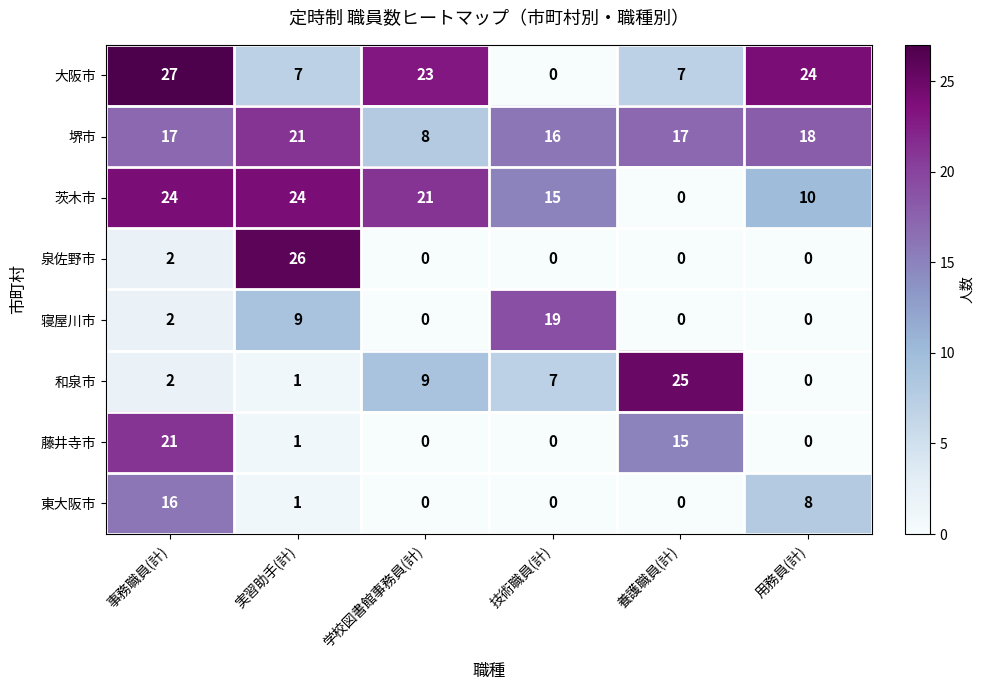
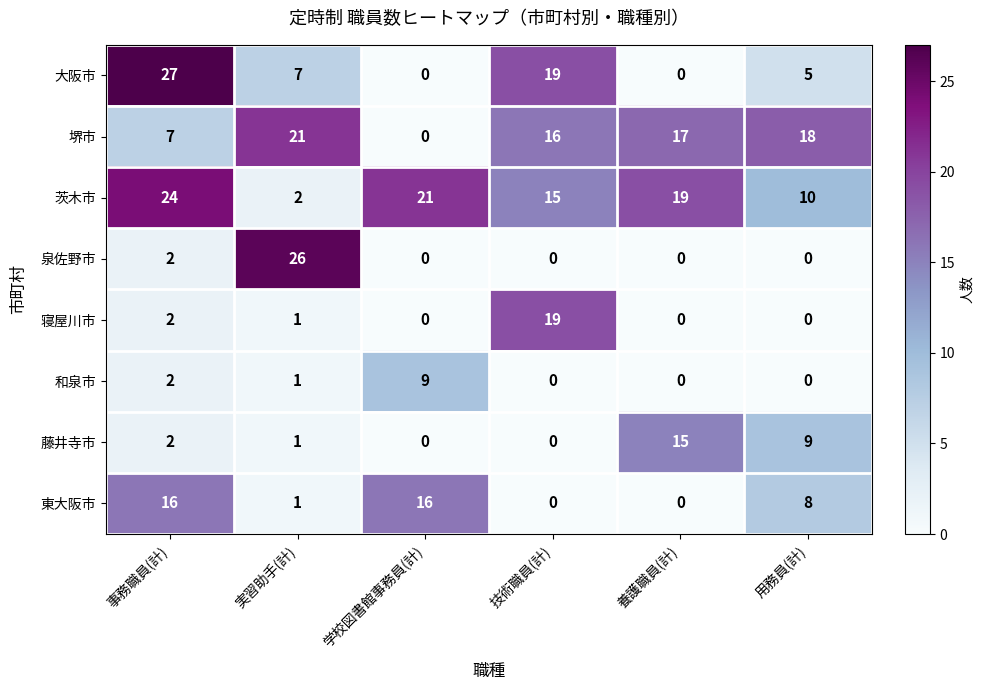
  {
    "大阪市": {
      "事務職員(計)": 27,
      "実習助手(計)": 7,
-     "学校図書館事務員(計)": 23,
-     "技術職員(計)": 0,
-     "養護職員(計)": 7,
-     "用務員(計)": 24
+     "学校図書館事務員(計)": 0,
+     "技術職員(計)": 19,
+     "養護職員(計)": 0,
+     "用務員(計)": 5
    },
    "堺市": {
-     "事務職員(計)": 17,
+     "事務職員(計)": 7,
      "実習助手(計)": 21,
-     "学校図書館事務員(計)": 8,
+     "学校図書館事務員(計)": 0,
      "技術職員(計)": 16,
      "養護職員(計)": 17,
      "用務員(計)": 18
    },
    "茨木市": {
      "事務職員(計)": 24,
-     "実習助手(計)": 24,
+     "実習助手(計)": 2,
      "学校図書館事務員(計)": 21,
      "技術職員(計)": 15,
-     "養護職員(計)": 0,
+     "養護職員(計)": 19,
      "用務員(計)": 10
    },
    "泉佐野市": {
      "事務職員(計)": 2,
      "実習助手(計)": 26,
      "学校図書館事務員(計)": 0,
      "技術職員(計)": 0,
      "養護職員(計)": 0,
      "用務員(計)": 0
    },
    "寝屋川市": {
      "事務職員(計)": 2,
-     "実習助手(計)": 9,
+     "実習助手(計)": 1,
      "学校図書館事務員(計)": 0,
      "技術職員(計)": 19,
      "養護職員(計)": 0,
      "用務員(計)": 0
    },
    "和泉市": {
      "事務職員(計)": 2,
      "実習助手(計)": 1,
      "学校図書館事務員(計)": 9,
-     "技術職員(計)": 7,
-     "養護職員(計)": 25,
+     "技術職員(計)": 0,
+     "養護職員(計)": 0,
      "用務員(計)": 0
    },
    "藤井寺市": {
-     "事務職員(計)": 21,
+     "事務職員(計)": 2,
      "実習助手(計)": 1,
      "学校図書館事務員(計)": 0,
      "技術職員(計)": 0,
      "養護職員(計)": 15,
-     "用務員(計)": 0
+     "用務員(計)": 9
    },
    "東大阪市": {
      "事務職員(計)": 16,
      "実習助手(計)": 1,
-     "学校図書館事務員(計)": 0,
+     "学校図書館事務員(計)": 16,
      "技術職員(計)": 0,
      "養護職員(計)": 0,
      "用務員(計)": 8
    }
  }
